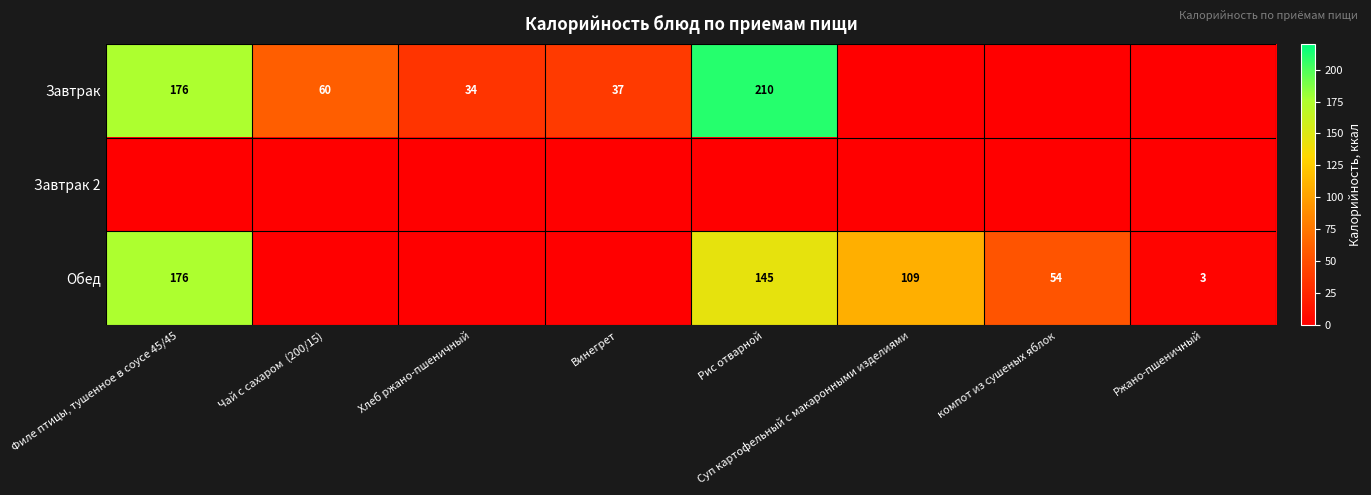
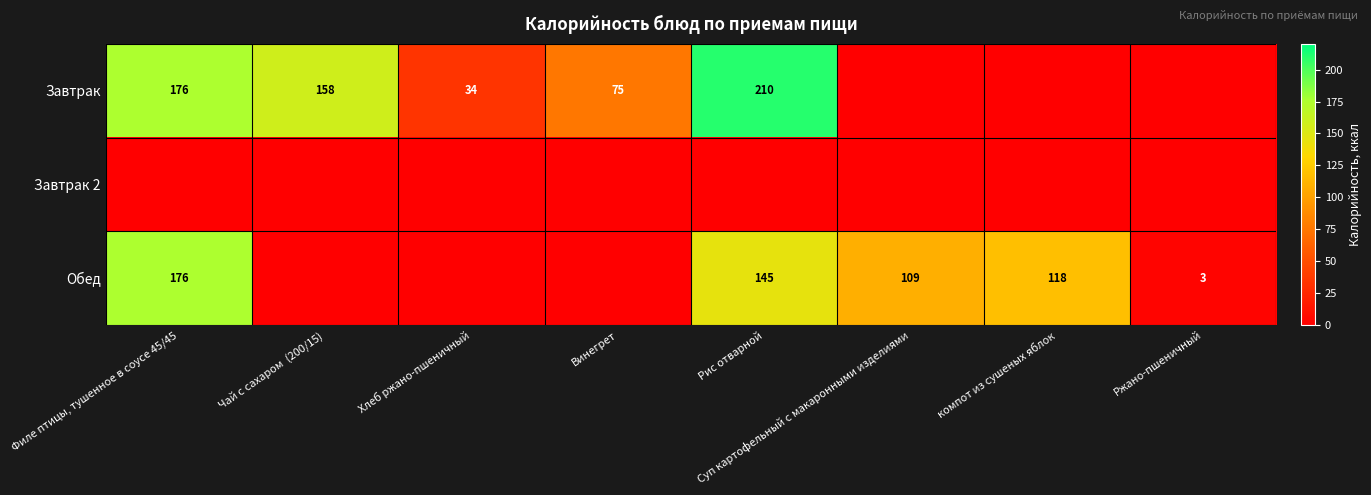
  {
    "Завтрак": {
      "Филе птицы, тушенное в соусе 45/45": 176,
-     "Чай с сахаром (200/15)": 60,
+     "Чай с сахаром (200/15)": 158,
      "Хлеб ржано-пшеничный": 34,
-     "Винегрет": 37,
+     "Винегрет": 75,
      "Рис отварной": 210
    },
    "Обед": {
      "Филе птицы, тушенное в соусе 45/45": 176,
      "Рис отварной": 145,
      "Суп картофельный с макаронными изделиями": 109,
-     "компот из сушеных яблок": 54,
+     "компот из сушеных яблок": 118,
      "Ржано-пшеничный": 3
    }
  }
